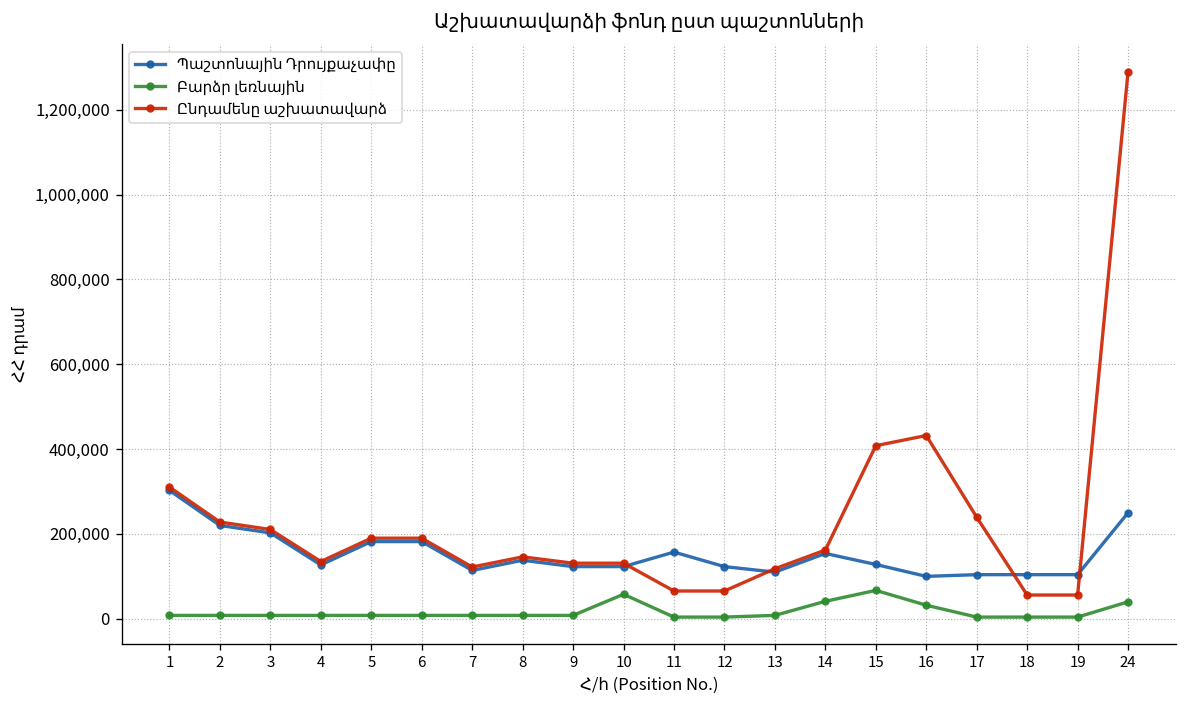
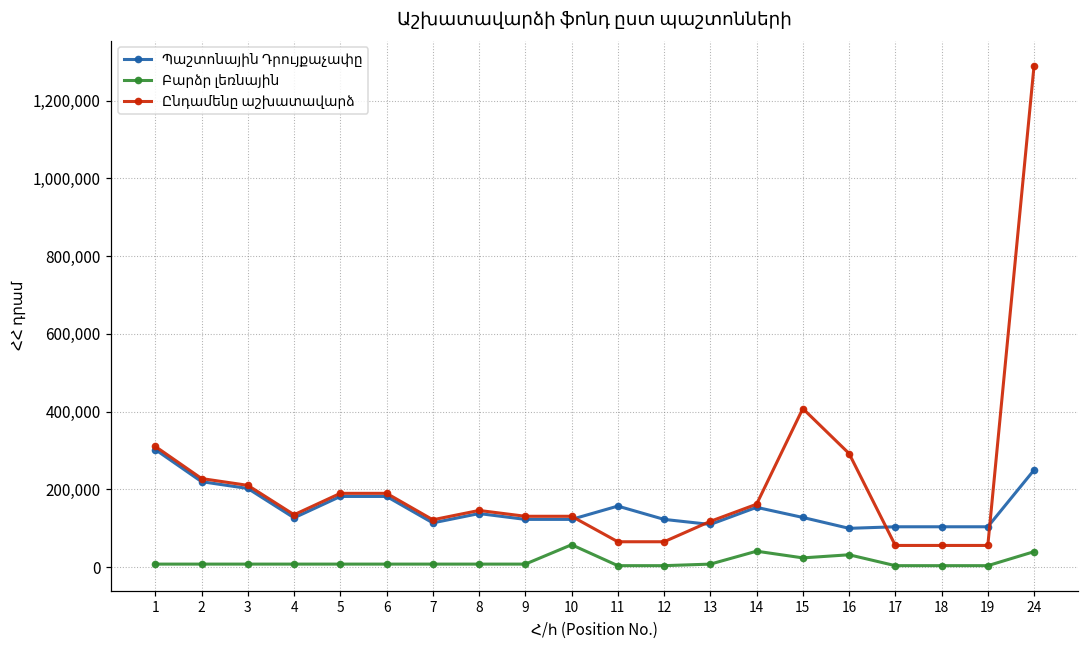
  {
    "Պաշտոնային Դրույքաչափը": {
      "1": "300,000",
      "2": "220,000",
      "3": "200,000",
      "4": "130,000",
      "5": "180,000",
      "6": "180,000",
      "7": "110,000",
      "8": "140,000",
      "9": "120,000",
      "10": "120,000",
      "11": "160,000",
      "12": "120,000",
      "13": "110,000",
      "14": "150,000",
      "15": "130,000",
      "16": "100,000",
      "17": "100,000",
      "18": "100,000",
      "19": "100,000",
      "24": "250,000"
    },
    "Բարձր լեռնային": {
      "1": "10,000",
      "2": "10,000",
      "3": "10,000",
      "4": "10,000",
      "5": "10,000",
      "6": "10,000",
      "7": "10,000",
      "8": "10,000",
      "9": "10,000",
      "10": "60,000",
      "11": "0",
      "12": "0",
      "13": "10,000",
      "14": "40,000",
-     "15": "70,000",
+     "15": "20,000",
      "16": "30,000",
      "17": "0",
      "18": "0",
      "19": "0",
      "24": "40,000"
    },
    "Ընդամենը աշխատավարձ": {
      "1": "310,000",
      "2": "230,000",
      "3": "210,000",
      "4": "140,000",
      "5": "190,000",
      "6": "190,000",
      "7": "120,000",
      "8": "150,000",
      "9": "130,000",
      "10": "130,000",
      "11": "70,000",
      "12": "70,000",
      "13": "120,000",
      "14": "160,000",
      "15": "410,000",
-     "16": "430,000",
-     "17": "240,000",
+     "16": "290,000",
+     "17": "60,000",
      "18": "60,000",
      "19": "60,000",
      "24": "1,290,000"
    }
  }
